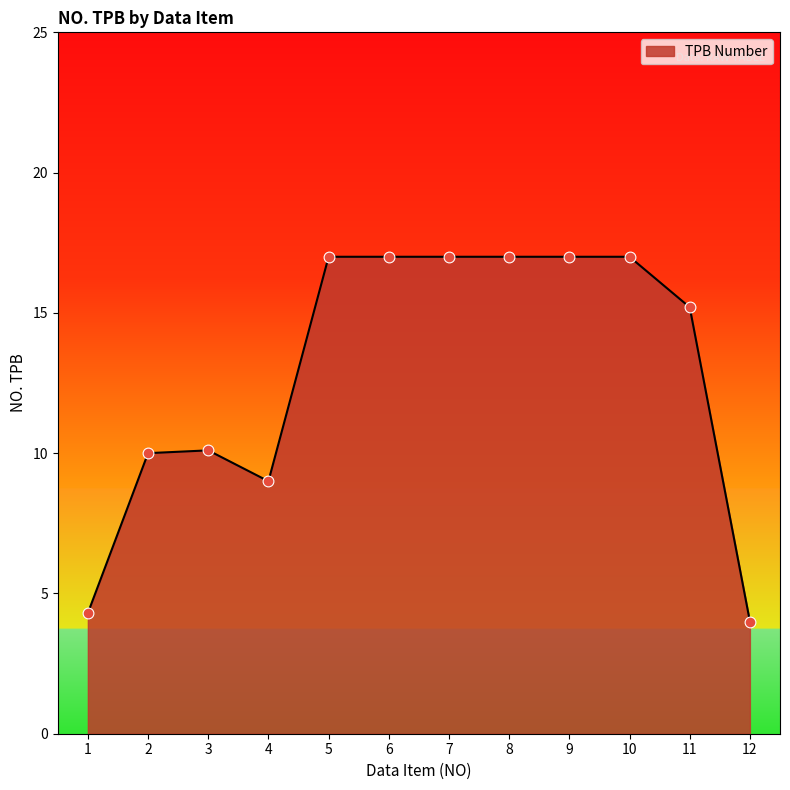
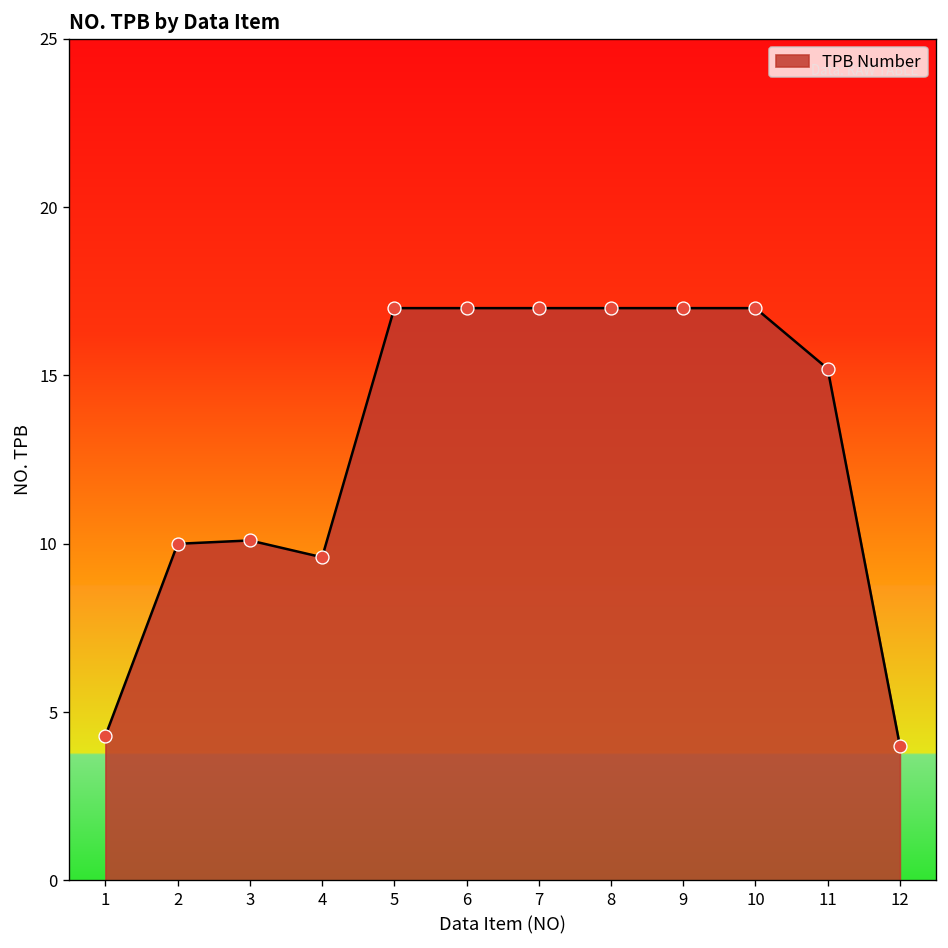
  {
    "1": 4.3,
    "2": 10.0,
    "3": 10.1,
-   "4": 9.0,
+   "4": 9.6,
    "5": 17.0,
    "6": 17.0,
    "7": 17.0,
    "8": 17.0,
    "9": 17.0,
    "10": 17.0,
    "11": 15.2,
    "12": 4.0
  }
